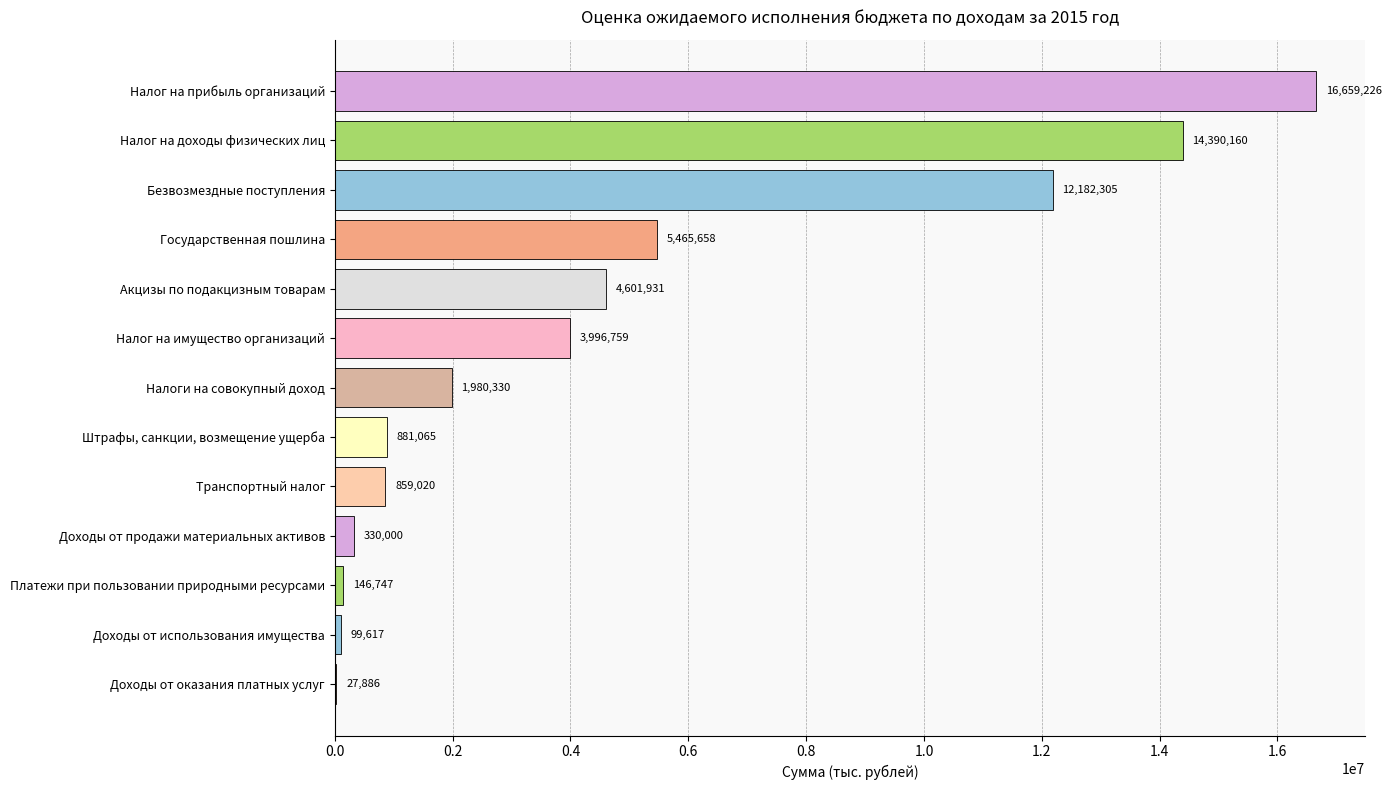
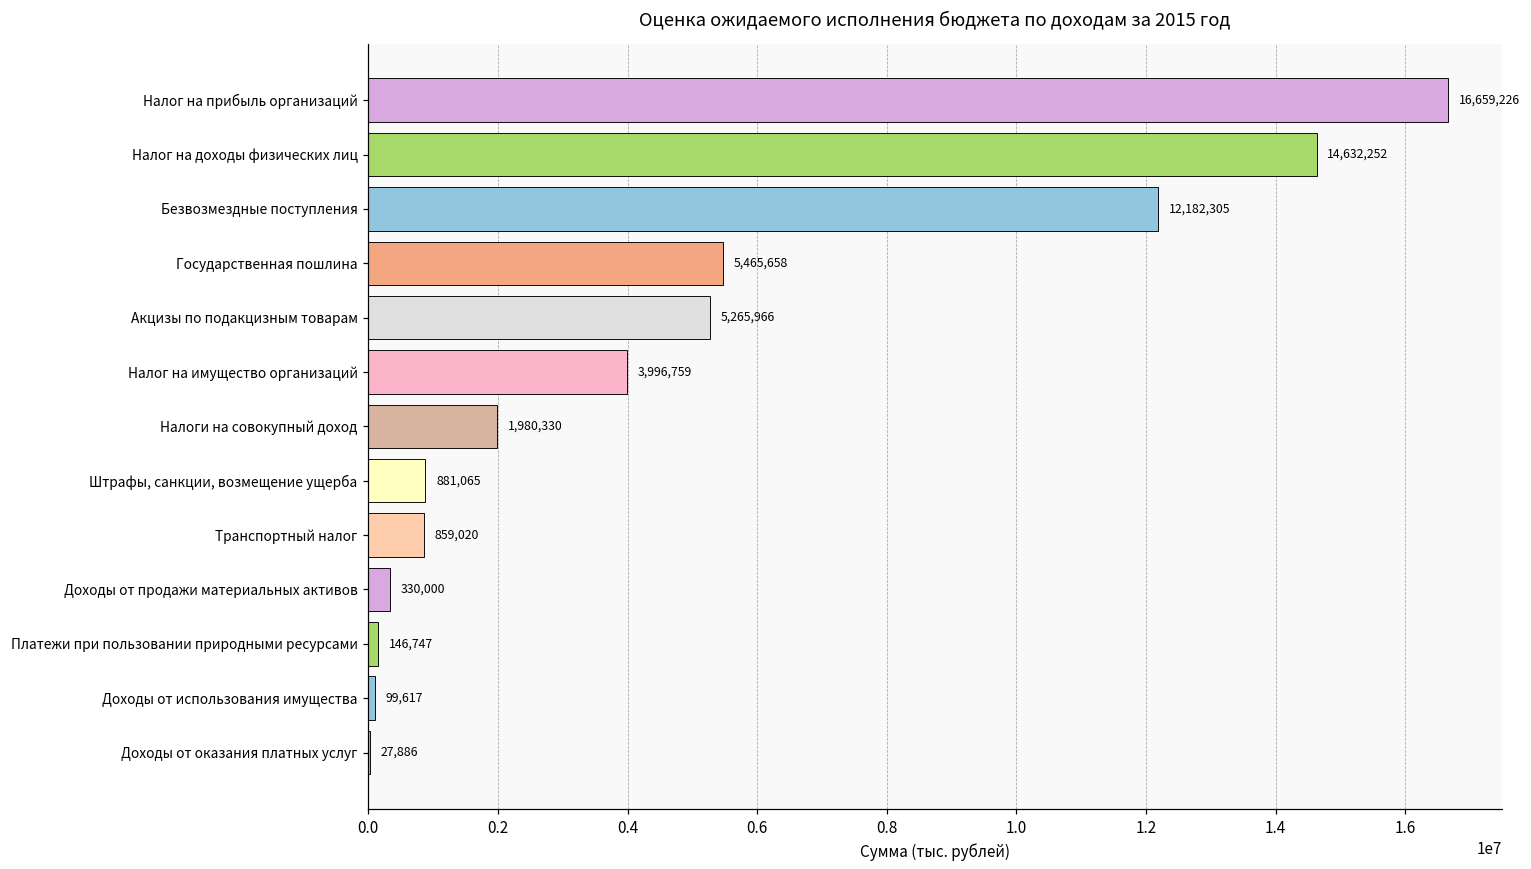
  {
    "Налог на прибыль организаций": "16,659,226",
-   "Налог на доходы физических лиц": "14,390,160",
+   "Налог на доходы физических лиц": "14,632,252",
    "Безвозмездные поступления": "12,182,305",
    "Государственная пошлина": "5,465,658",
-   "Акцизы по подакцизным товарам": "4,601,931",
+   "Акцизы по подакцизным товарам": "5,265,966",
    "Налог на имущество организаций": "3,996,759",
    "Налоги на совокупный доход": "1,980,330",
    "Штрафы, санкции, возмещение ущерба": "881,065",
    "Транспортный налог": "859,020",
    "Доходы от продажи материальных активов": "330,000",
    "Платежи при пользовании природными ресурсами": "146,747",
    "Доходы от использования имущества": "99,617",
    "Доходы от оказания платных услуг": "27,886"
  }
